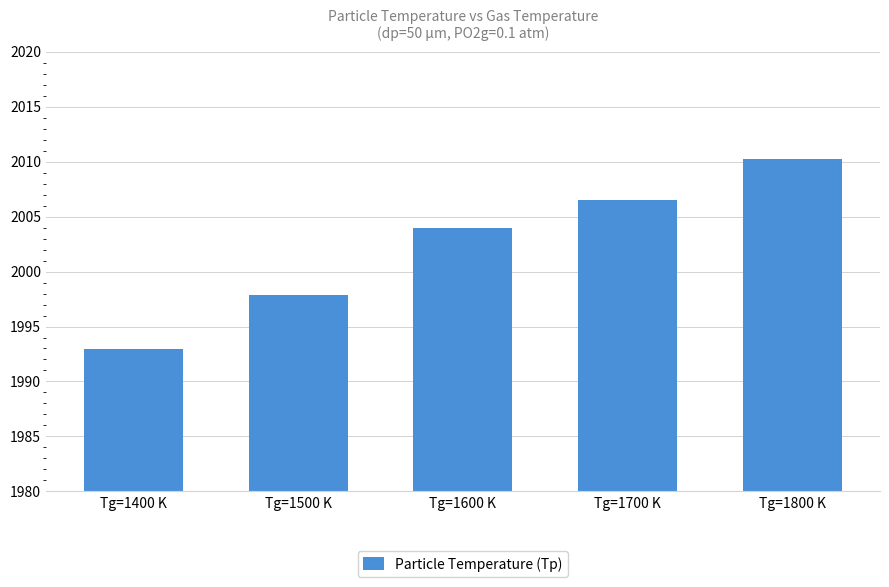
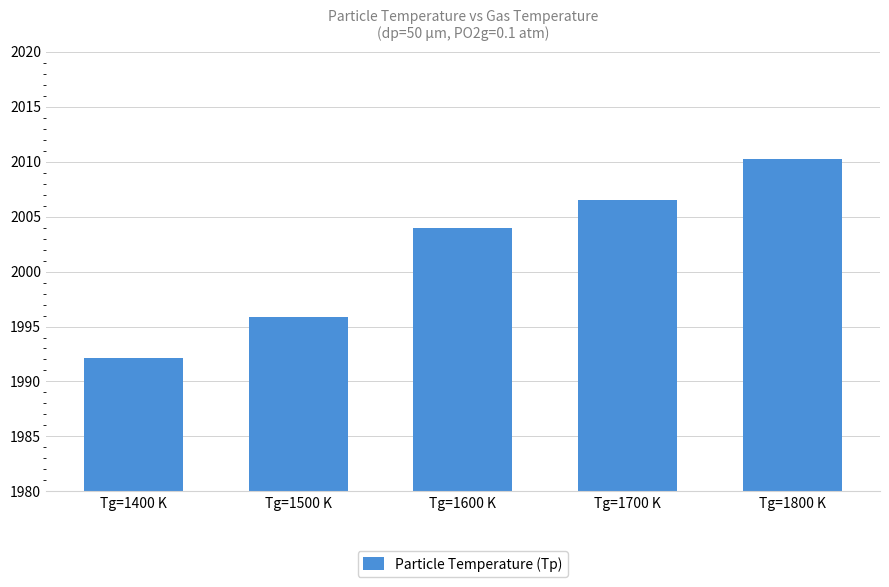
  {
-   "Tg=1400 K": 1993.0,
-   "Tg=1500 K": 1997.9,
+   "Tg=1400 K": 1992.1,
+   "Tg=1500 K": 1995.9,
    "Tg=1600 K": 2003.9,
    "Tg=1700 K": 2006.5,
    "Tg=1800 K": 2010.2
  }
